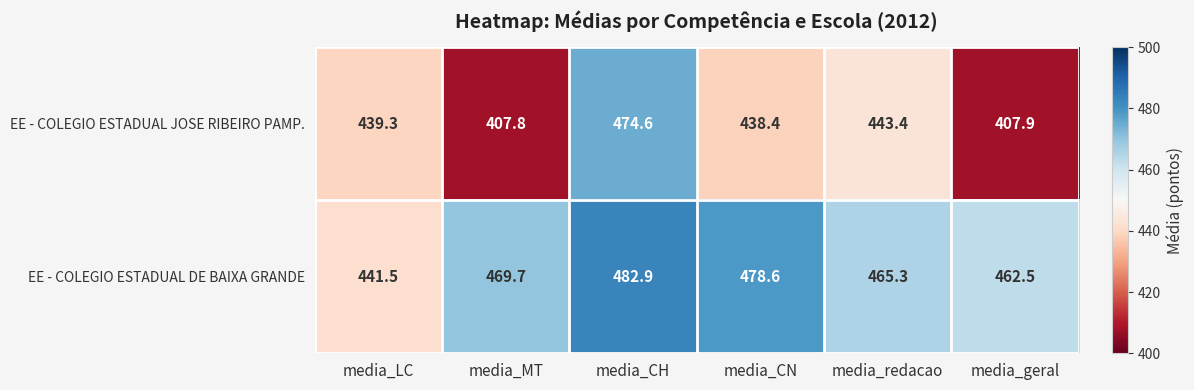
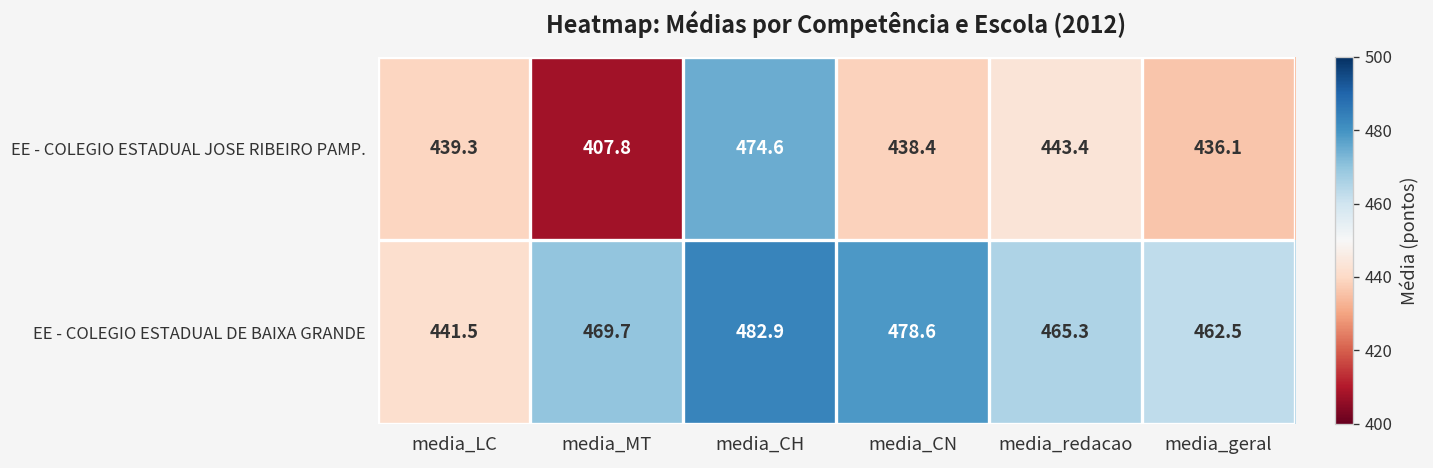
  {
    "EE - COLEGIO ESTADUAL JOSE RIBEIRO PAMP.": {
      "media_LC": 439.3,
      "media_MT": 407.8,
      "media_CH": 474.6,
      "media_CN": 438.4,
      "media_redacao": 443.4,
-     "media_geral": 407.9
+     "media_geral": 436.1
    },
    "EE - COLEGIO ESTADUAL DE BAIXA GRANDE": {
      "media_LC": 441.5,
      "media_MT": 469.7,
      "media_CH": 482.9,
      "media_CN": 478.6,
      "media_redacao": 465.3,
      "media_geral": 462.5
    }
  }
